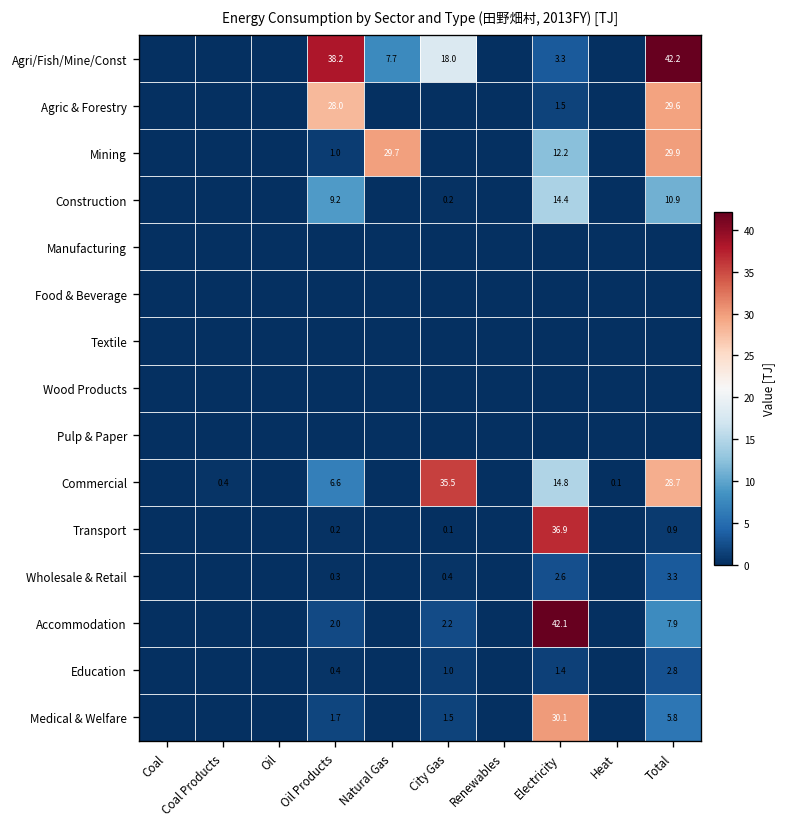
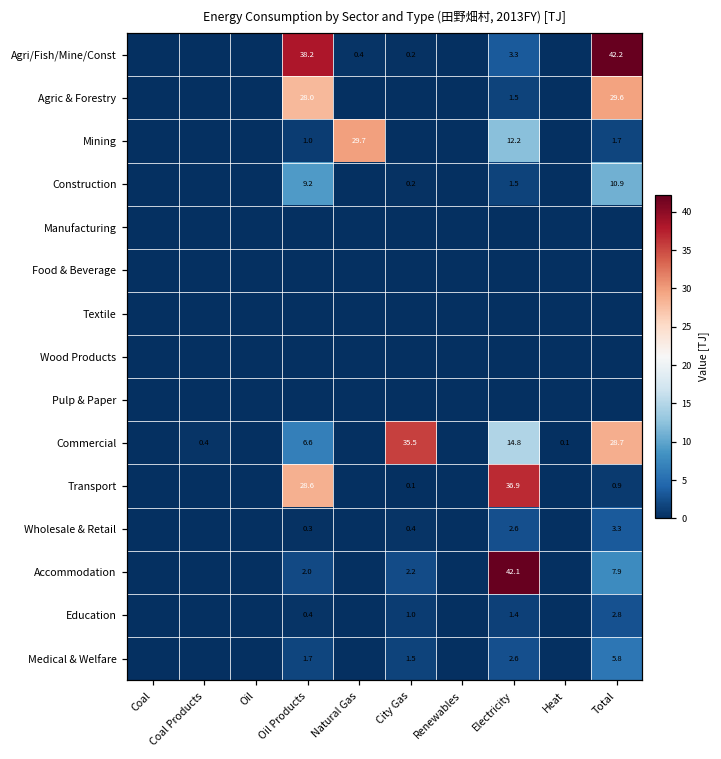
  {
    "Agri/Fish/Mine/Const": {
      "Oil Products": 38.2,
-     "Natural Gas": 7.7,
-     "City Gas": 18.0,
+     "Natural Gas": 0.4,
+     "City Gas": 0.2,
      "Electricity": 3.3,
      "Total": 42.2
    },
    "Agric & Forestry": {
      "Oil Products": 28.0,
      "Electricity": 1.5,
      "Total": 29.6
    },
    "Mining": {
      "Oil Products": 1.0,
      "Natural Gas": 29.7,
      "Electricity": 12.2,
-     "Total": 29.9
+     "Total": 1.7
    },
    "Construction": {
      "Oil Products": 9.2,
      "City Gas": 0.2,
-     "Electricity": 14.4,
+     "Electricity": 1.5,
      "Total": 10.9
    },
    "Commercial": {
      "Coal Products": 0.4,
      "Oil Products": 6.6,
      "City Gas": 35.5,
      "Electricity": 14.8,
      "Heat": 0.1,
      "Total": 28.7
    },
    "Transport": {
-     "Oil Products": 0.2,
+     "Oil Products": 28.6,
      "City Gas": 0.1,
      "Electricity": 36.9,
      "Total": 0.9
    },
    "Wholesale & Retail": {
      "Oil Products": 0.3,
      "City Gas": 0.4,
      "Electricity": 2.6,
      "Total": 3.3
    },
    "Accommodation": {
      "Oil Products": 2.0,
      "City Gas": 2.2,
      "Electricity": 42.1,
      "Total": 7.9
    },
    "Education": {
      "Oil Products": 0.4,
      "City Gas": 1.0,
      "Electricity": 1.4,
      "Total": 2.8
    },
    "Medical & Welfare": {
      "Oil Products": 1.7,
      "City Gas": 1.5,
-     "Electricity": 30.1,
+     "Electricity": 2.6,
      "Total": 5.8
    }
  }
